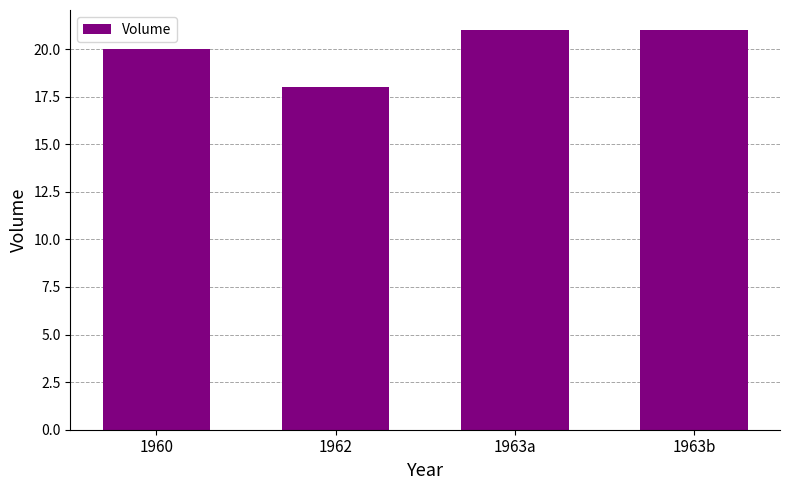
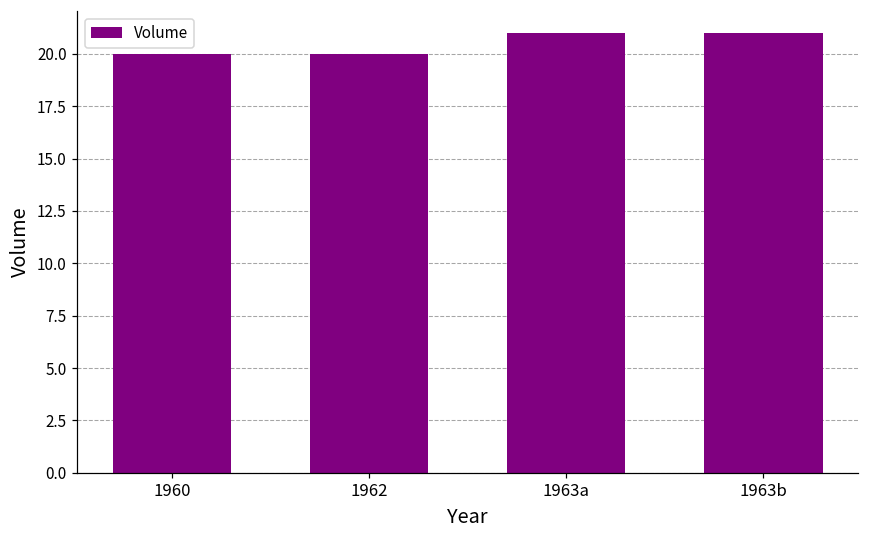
  {
    "1960": 20,
-   "1962": 18,
+   "1962": 20,
    "1963a": 21,
    "1963b": 21
  }
